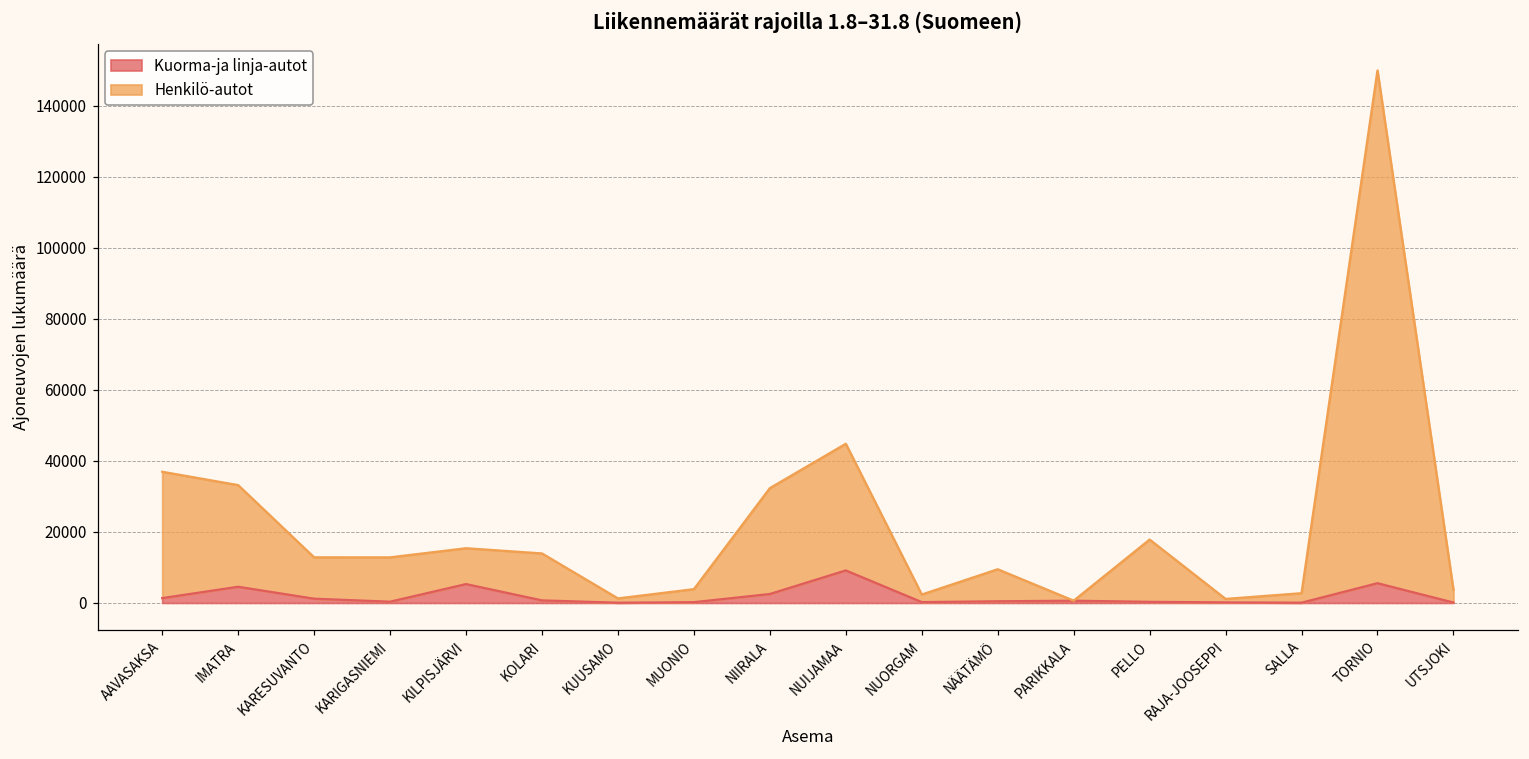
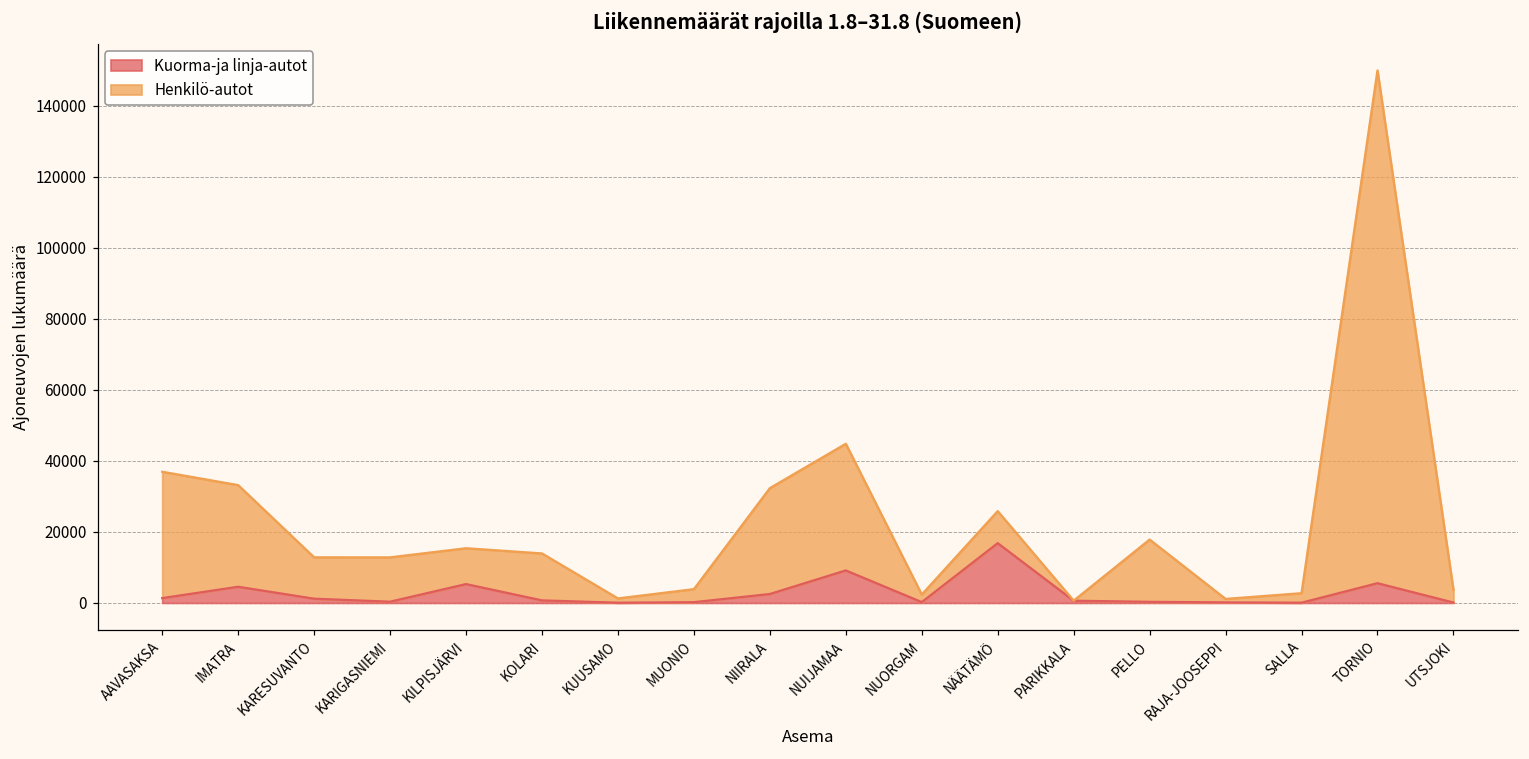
  {
    "Kuorma-ja linja-autot": {
      "AAVASAKSA": 1000,
      "IMATRA": 5000,
      "KARESUVANTO": 1000,
      "KARIGASNIEMI": 0,
      "KILPISJÄRVI": 5000,
      "KOLARI": 1000,
      "KUUSAMO": 0,
      "MUONIO": 0,
      "NIIRALA": 3000,
      "NUIJAMAA": 9000,
      "NUORGAM": 0,
-     "NÄÄTÄMÖ": 0,
+     "NÄÄTÄMÖ": 17000,
      "PELLO": 0,
      "RAJA-JOOSEPPI": 0,
      "SALLA": 0,
      "TORNIO": 6000,
      "UTSJOKI": 0
    },
    "Henkilö-autot": {
      "AAVASAKSA": 36000,
      "IMATRA": 29000,
      "KARESUVANTO": 12000,
      "KARIGASNIEMI": 12000,
      "KILPISJÄRVI": 10000,
      "KOLARI": 13000,
      "KUUSAMO": 1000,
      "MUONIO": 4000,
      "NIIRALA": 30000,
      "NUIJAMAA": 36000,
      "NUORGAM": 2000,
      "NÄÄTÄMÖ": 9000,
      "PELLO": 18000,
      "RAJA-JOOSEPPI": 1000,
      "SALLA": 3000,
      "TORNIO": 144000,
      "UTSJOKI": 4000
    }
  }
